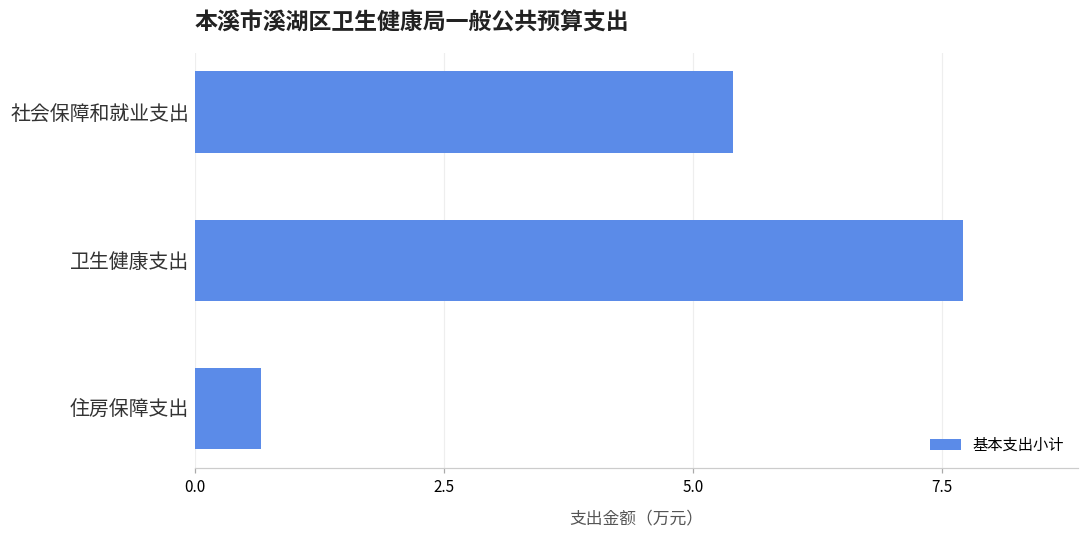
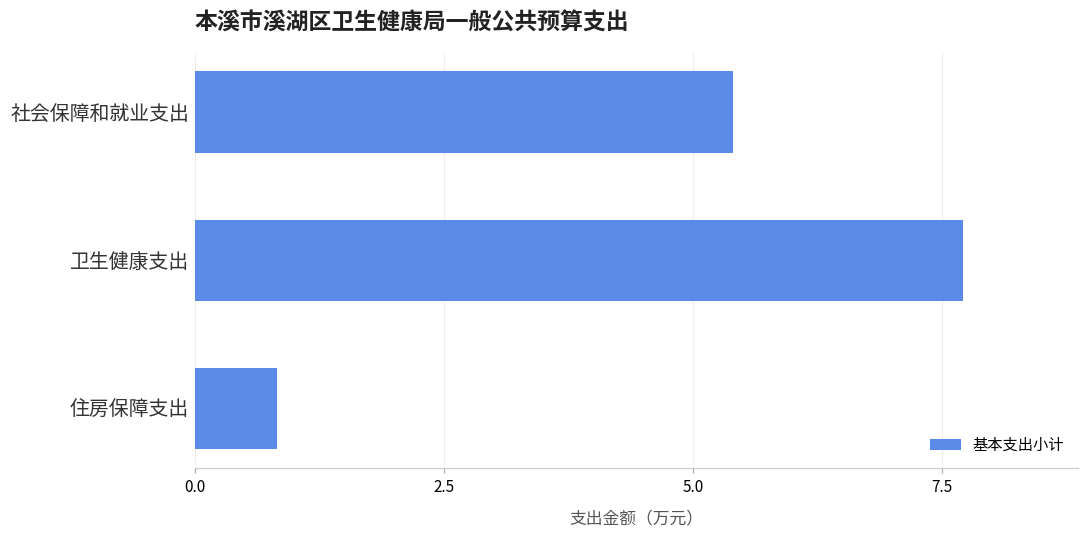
  {
    "社会保障和就业支出": 5.4,
    "卫生健康支出": 7.7,
-   "住房保障支出": 0.7
+   "住房保障支出": 0.8
  }
